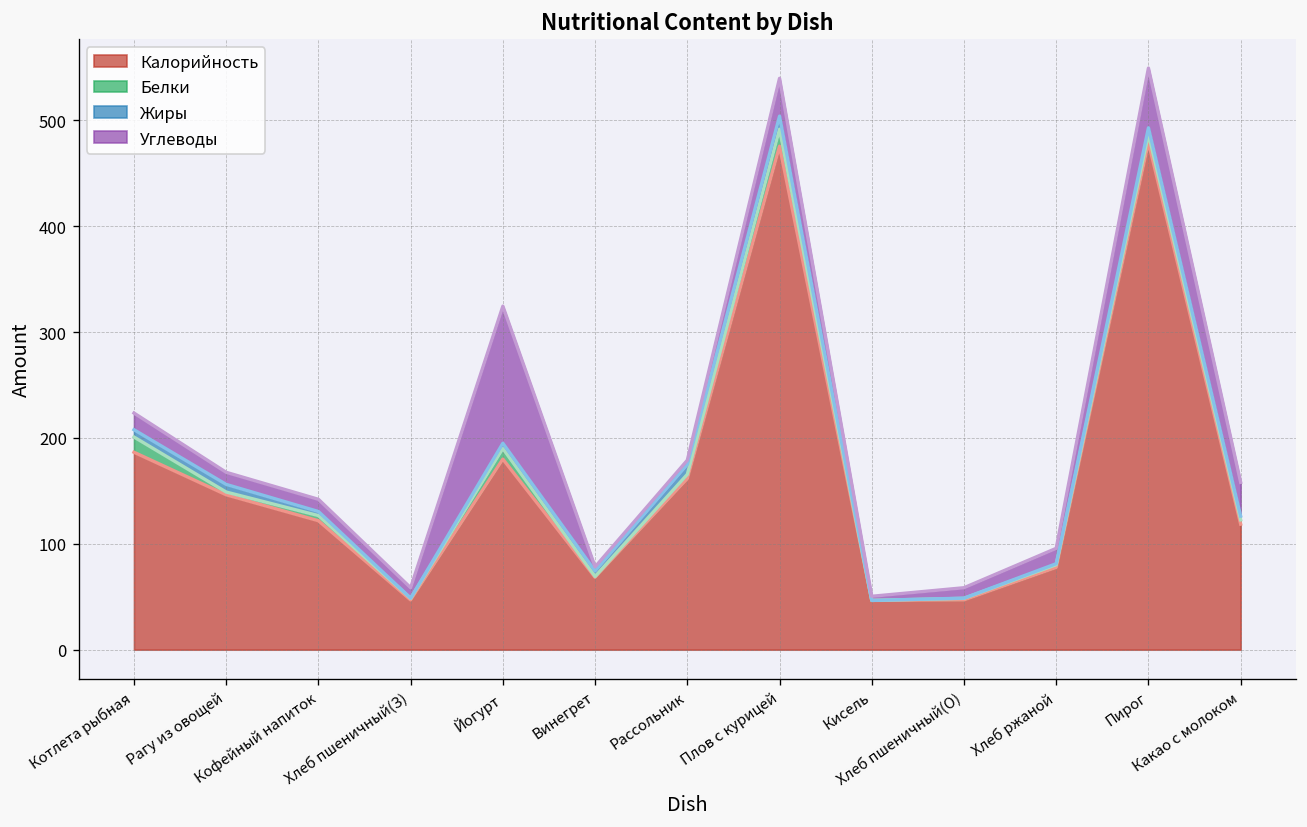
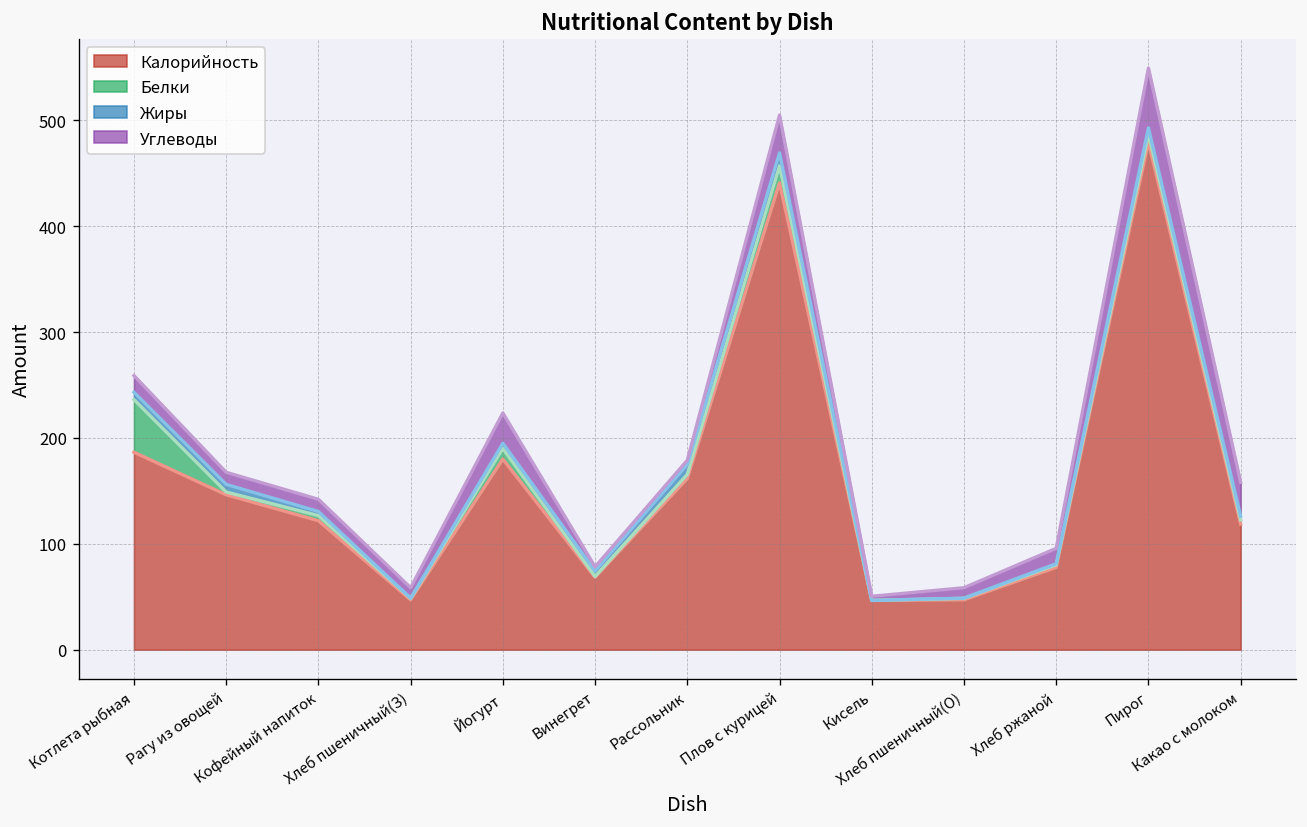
  {
    "Калорийность": {
      "Котлета рыбная": 190,
      "Кофейный напиток": 120,
      "Йогурт": 180,
      "Рассольник": 160,
-     "Плов с курицей": 480,
+     "Плов с курицей": 440,
      "Пирог": 480,
      "Какао с молоком": 120
    },
    "Белки": {
-     "Котлета рыбная": 10,
+     "Котлета рыбная": 50,
      "Кофейный напиток": 0,
      "Йогурт": 10,
      "Рассольник": 0,
      "Плов с курицей": 20,
      "Пирог": 10,
      "Какао с молоком": 0
    },
    "Жиры": {
      "Котлета рыбная": 10,
      "Рагу из овощей": 10,
      "Кофейный напиток": 0,
      "Йогурт": 10,
      "Винегрет": 10,
      "Рассольник": 10,
      "Плов с курицей": 10,
      "Пирог": 10,
      "Какао с молоком": 0
    },
    "Углеводы": {
      "Котлета рыбная": 20,
      "Рагу из овощей": 10,
      "Кофейный напиток": 10,
      "Хлеб пшеничный(З)": 10,
-     "Йогурт": 130,
+     "Йогурт": 30,
      "Винегрет": 0,
      "Рассольник": 0,
      "Плов с курицей": 40,
      "Кисель": 0,
      "Хлеб пшеничный(О)": 10,
      "Хлеб ржаной": 10,
      "Пирог": 60,
      "Какао с молоком": 30
    }
  }
